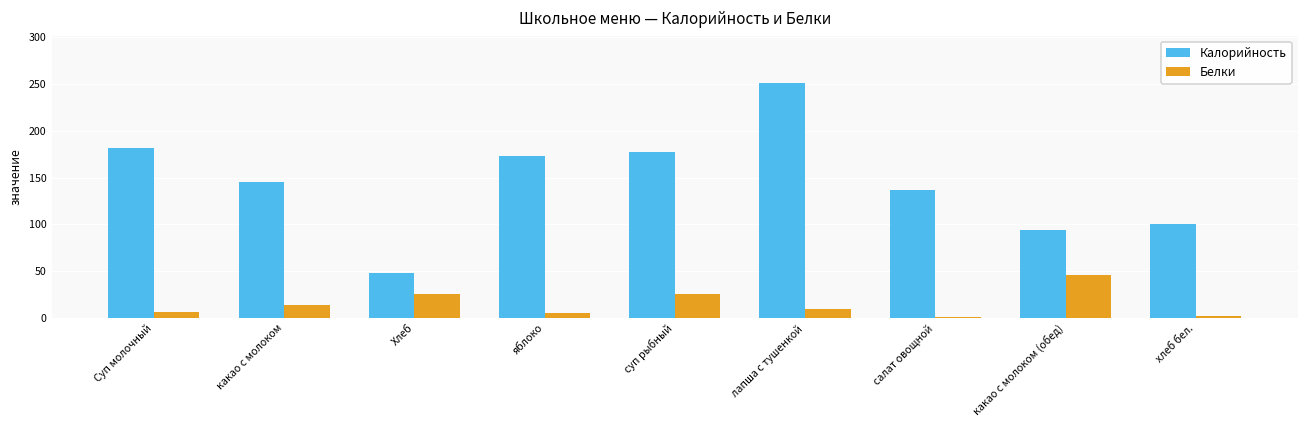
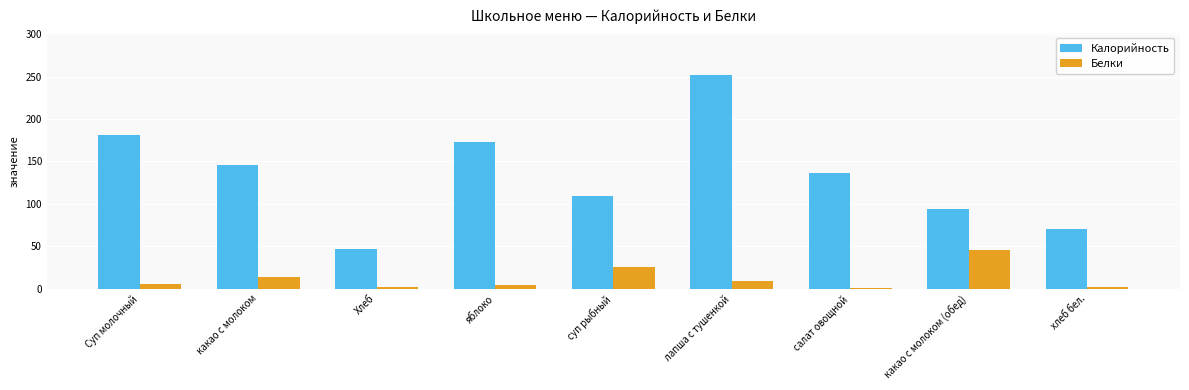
  {
    "Калорийность": {
      "Суп молочный": 180,
      "какао с молоком": 150,
      "Хлеб": 50,
      "яблоко": 170,
-     "суп рыбный": 180,
+     "суп рыбный": 110,
      "лапша с тушенкой": 250,
      "салат овощной": 140,
      "какао с молоком (обед)": 90,
-     "хлеб бел.": 100
+     "хлеб бел.": 70
    },
    "Белки": {
      "Суп молочный": 10,
      "какао с молоком": 10,
-     "Хлеб": 20,
+     "Хлеб": 0,
      "яблоко": 0,
      "суп рыбный": 30,
      "лапша с тушенкой": 10,
      "какао с молоком (обед)": 50
    }
  }
